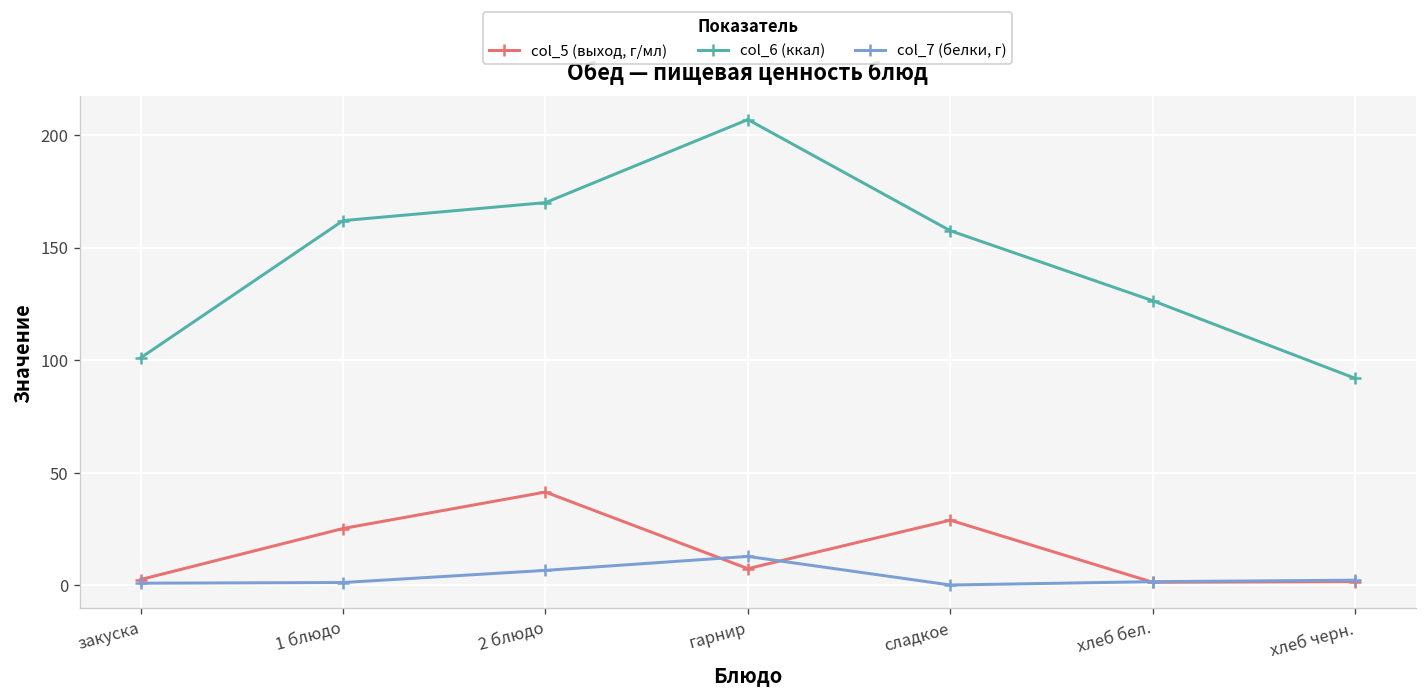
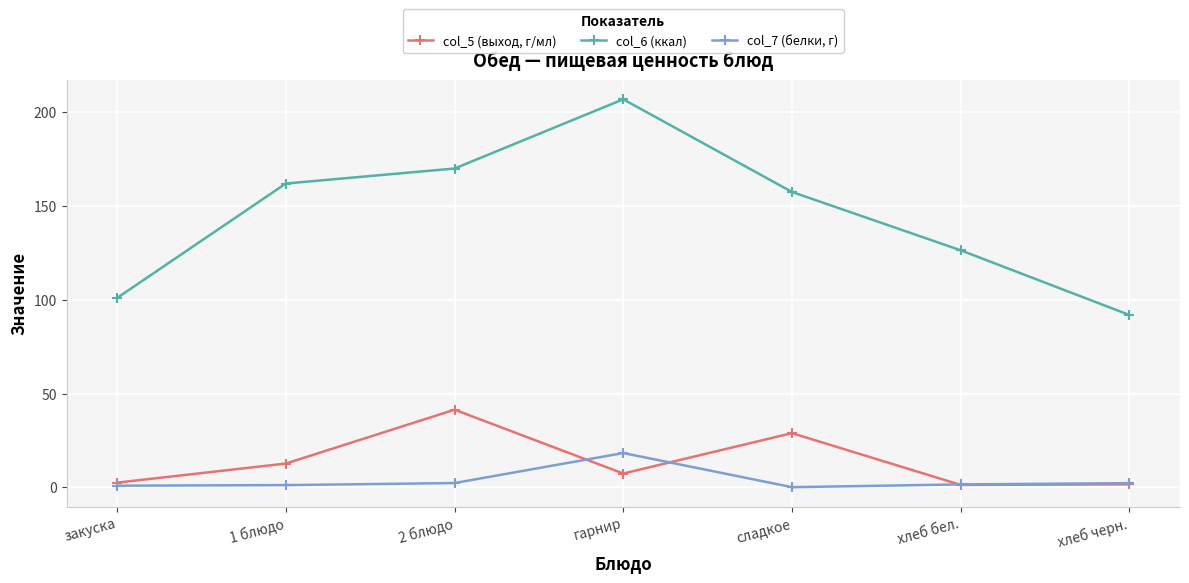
  {
    "col_5 (выход, г/мл)": {
      "закуска": 3,
-     "1 блюдо": 25,
+     "1 блюдо": 13,
      "2 блюдо": 41,
      "гарнир": 7,
      "сладкое": 29
    },
    "col_6 (ккал)": {
      "закуска": 101,
      "1 блюдо": 162,
      "2 блюдо": 170,
      "гарнир": 207,
      "сладкое": 158,
      "хлеб бел.": 126,
      "хлеб черн.": 92
    },
    "col_7 (белки, г)": {
      "закуска": 1,
      "1 блюдо": 1,
-     "2 блюдо": 7,
-     "гарнир": 13,
+     "2 блюдо": 2,
+     "гарнир": 18,
      "сладкое": 0
    }
  }
